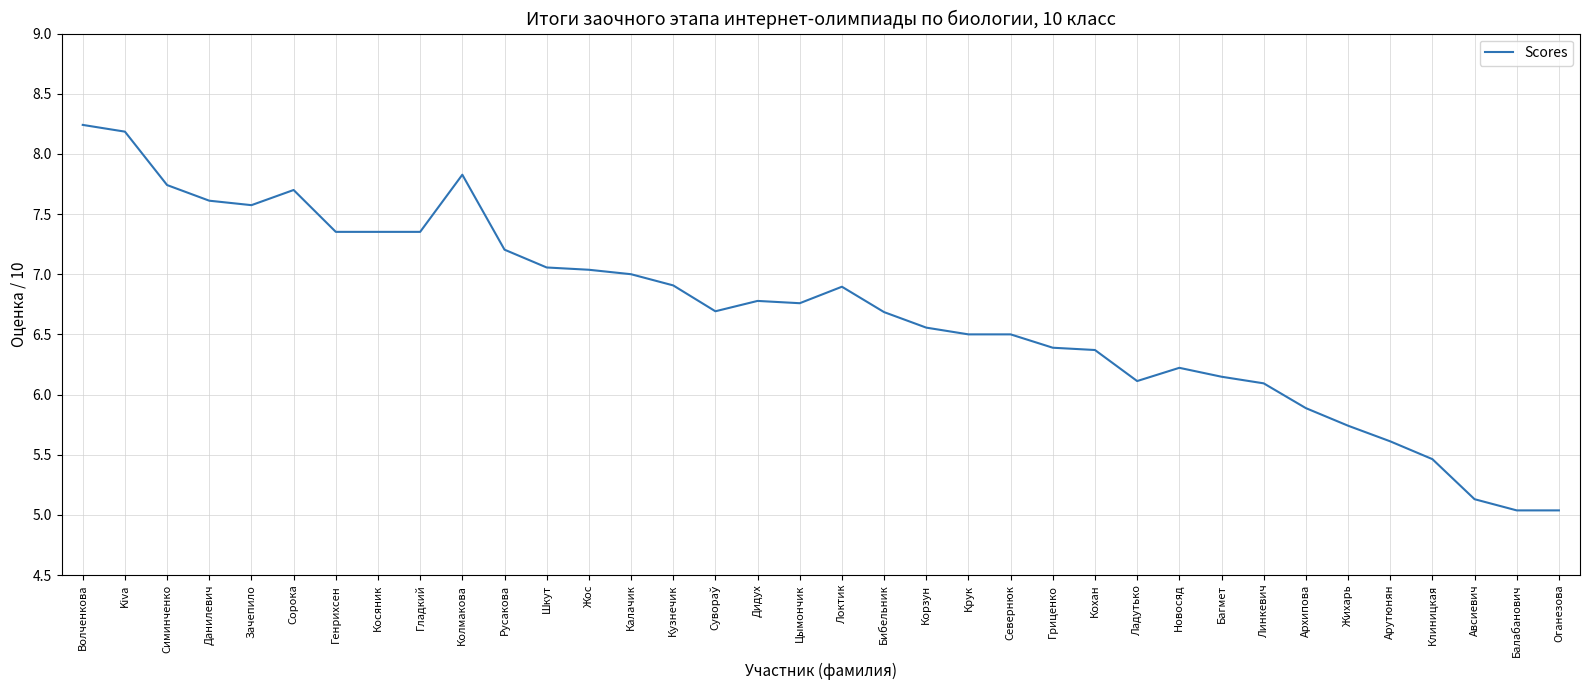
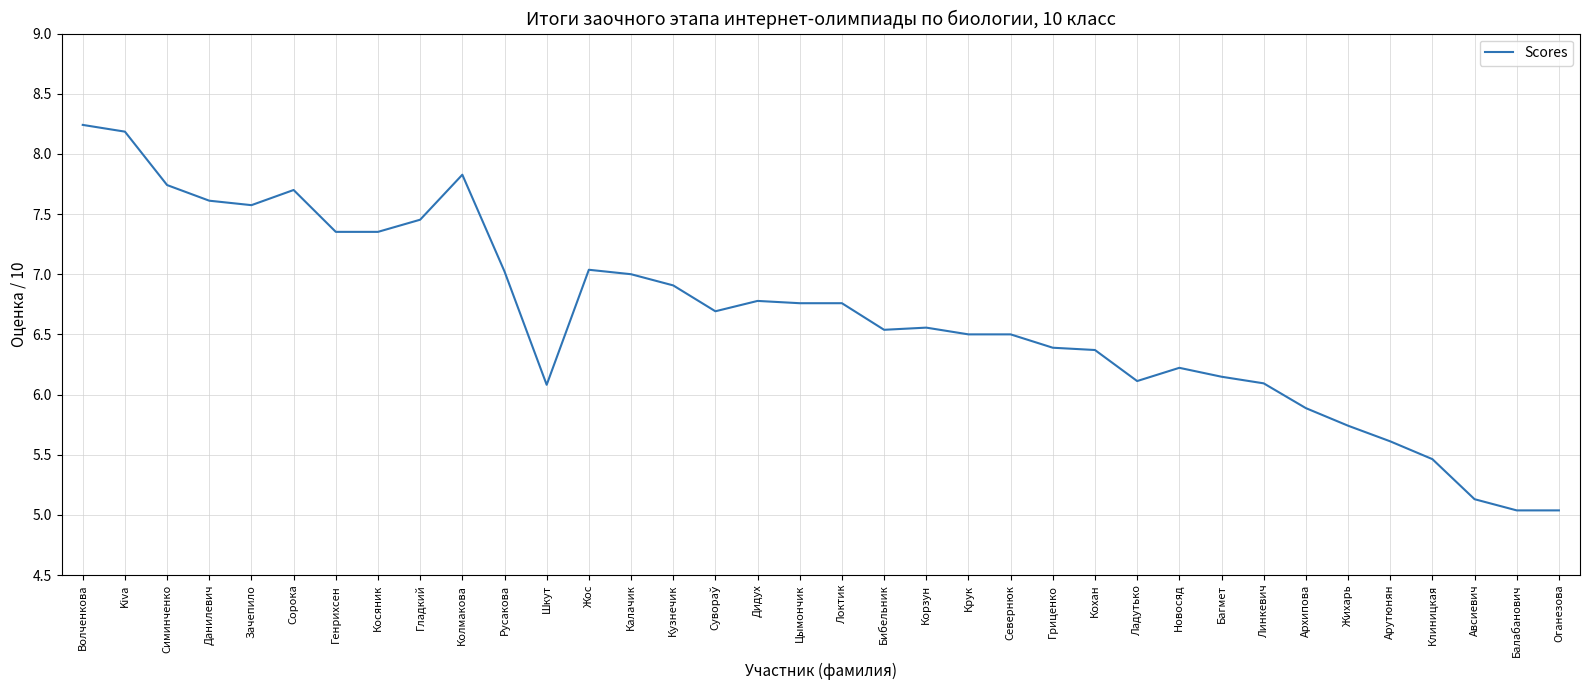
  {
    "Волченкова": 8.24,
    "Kiva": 8.19,
    "Симинченко": 7.74,
    "Данилевич": 7.61,
    "Зачепило": 7.57,
    "Сорока": 7.70,
    "Генрихсен": 7.35,
    "Косяник": 7.35,
-   "Гладкий": 7.35,
+   "Гладкий": 7.45,
    "Колмакова": 7.83,
-   "Русакова": 7.20,
-   "Шкут": 7.06,
+   "Русакова": 7.02,
+   "Шкут": 6.08,
    "Жос": 7.04,
    "Калачик": 7.00,
    "Кузнечик": 6.91,
    "Сувораў": 6.69,
    "Дидух": 6.78,
    "Цымончик": 6.76,
-   "Локтик": 6.90,
-   "Бибельник": 6.69,
+   "Локтик": 6.76,
+   "Бибельник": 6.54,
    "Корзун": 6.56,
    "Крук": 6.50,
    "Севернюк": 6.50,
    "Гриценко": 6.39,
    "Кохан": 6.37,
    "Ладутько": 6.11,
    "Новосяд": 6.22,
    "Багмет": 6.15,
    "Линкевич": 6.09,
    "Архипова": 5.89,
    "Жихарь": 5.74,
    "Арутюнян": 5.61,
    "Клиницкая": 5.46,
    "Авсиевич": 5.13,
    "Балабанович": 5.04,
    "Оганезова": 5.04
  }
